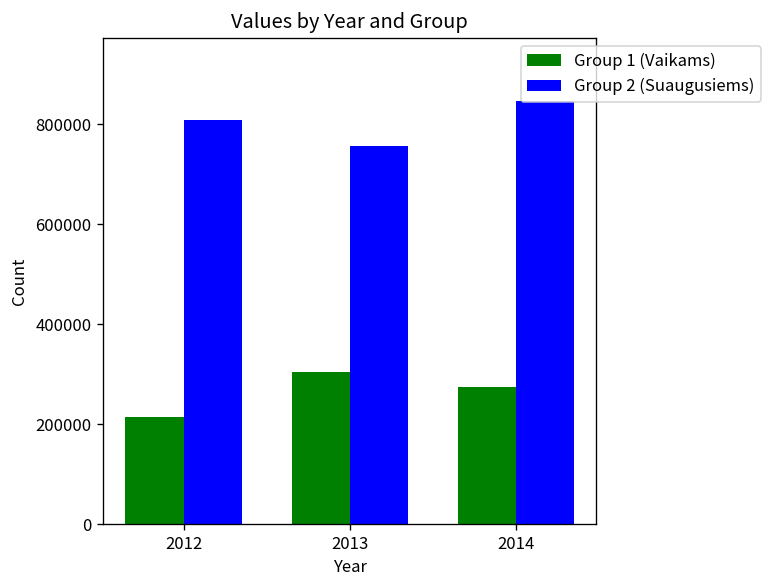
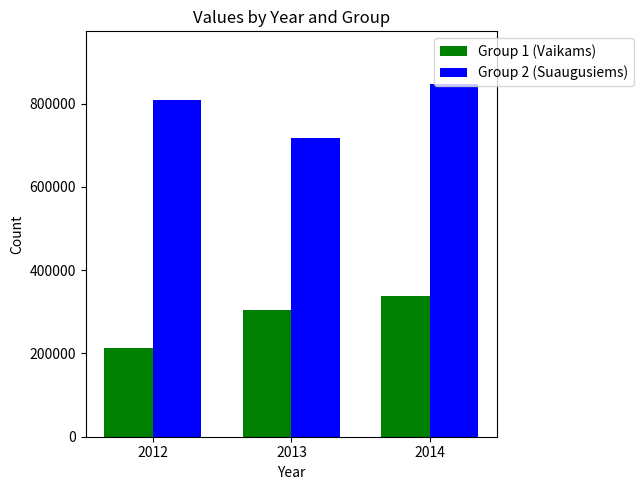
  {
    "Group 1 (Vaikams)": {
      "2012": 210000,
      "2013": 300000,
-     "2014": 270000
+     "2014": 340000
    },
    "Group 2 (Suaugusiems)": {
      "2012": 810000,
-     "2013": 760000
+     "2013": 720000
    }
  }
